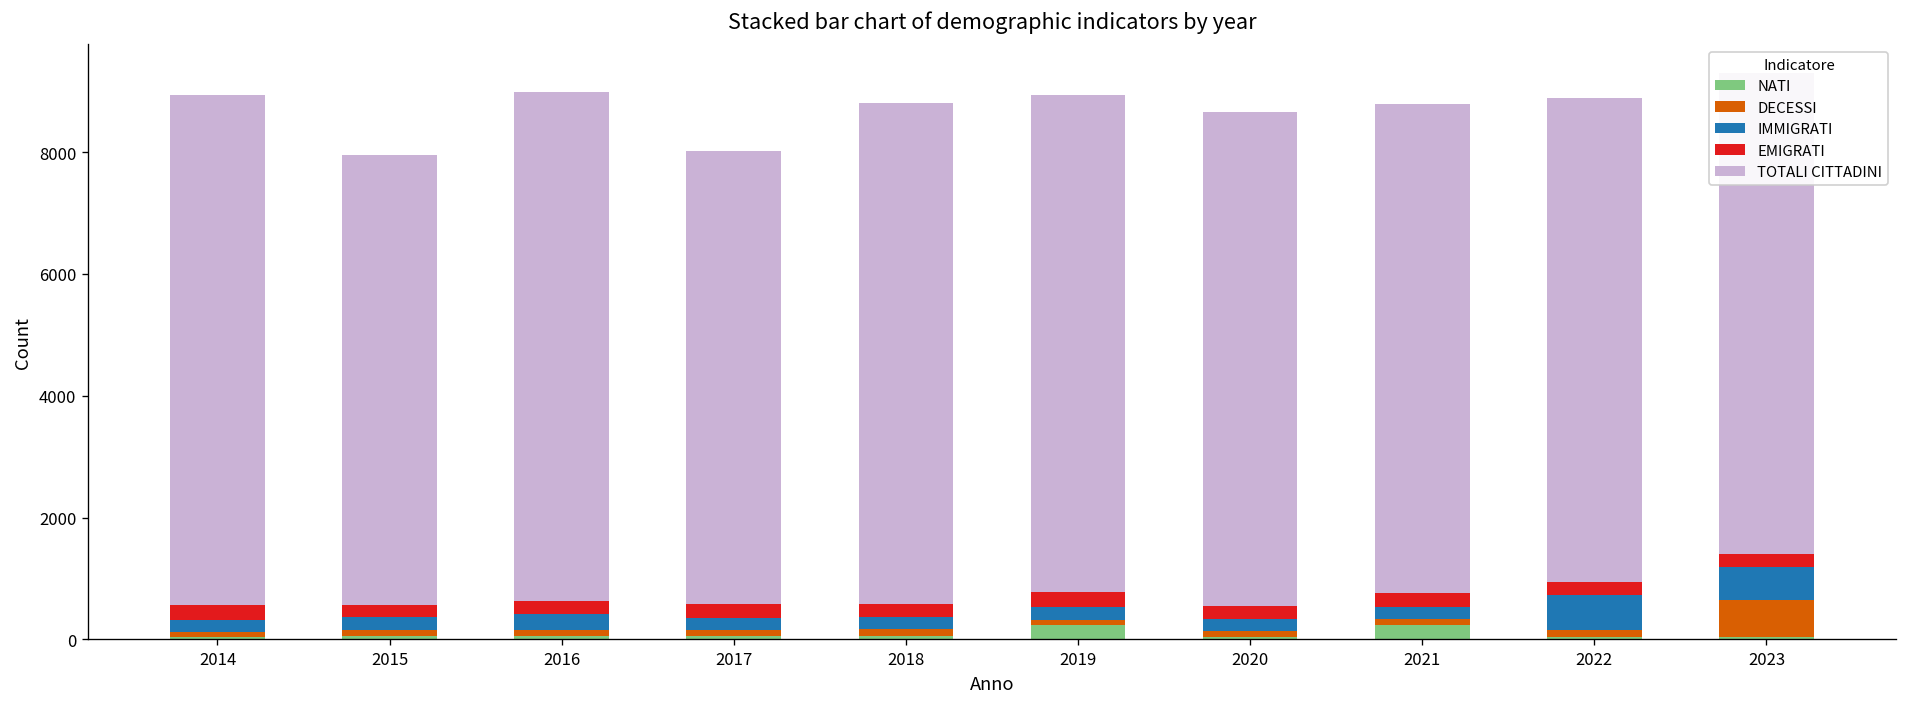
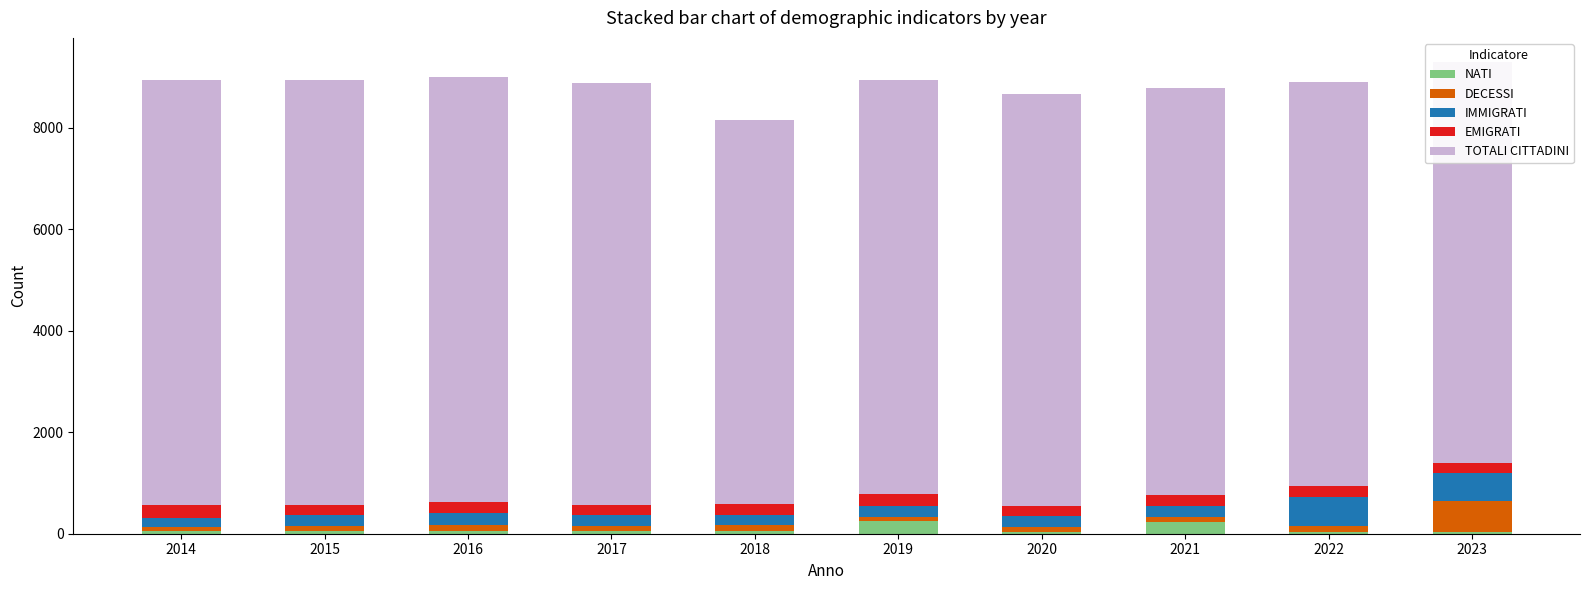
  {
    "NATI": {
      "2015": 100,
      "2016": 100,
      "2017": 100,
      "2018": 100,
      "2019": 200,
      "2021": 200
    },
    "DECESSI": {
      "2014": 100,
      "2015": 100,
      "2016": 100,
      "2017": 100,
      "2018": 100,
      "2019": 100,
      "2020": 100,
      "2021": 100,
      "2022": 100,
      "2023": 600
    },
    "IMMIGRATI": {
      "2014": 200,
      "2015": 200,
      "2016": 200,
      "2017": 200,
      "2018": 200,
      "2019": 200,
      "2020": 200,
      "2021": 200,
      "2022": 600,
      "2023": 500
    },
    "EMIGRATI": {
      "2014": 200,
      "2015": 200,
      "2016": 200,
      "2017": 200,
      "2018": 200,
      "2019": 200,
      "2020": 200,
      "2021": 200,
      "2022": 200,
      "2023": 200
    },
    "TOTALI CITTADINI": {
      "2014": 8400,
-     "2015": 7400,
+     "2015": 8400,
      "2016": 8400,
-     "2017": 7400,
-     "2018": 8200,
+     "2017": 8300,
+     "2018": 7600,
      "2019": 8200,
      "2020": 8100,
      "2021": 8000,
      "2022": 8000
    }
  }
